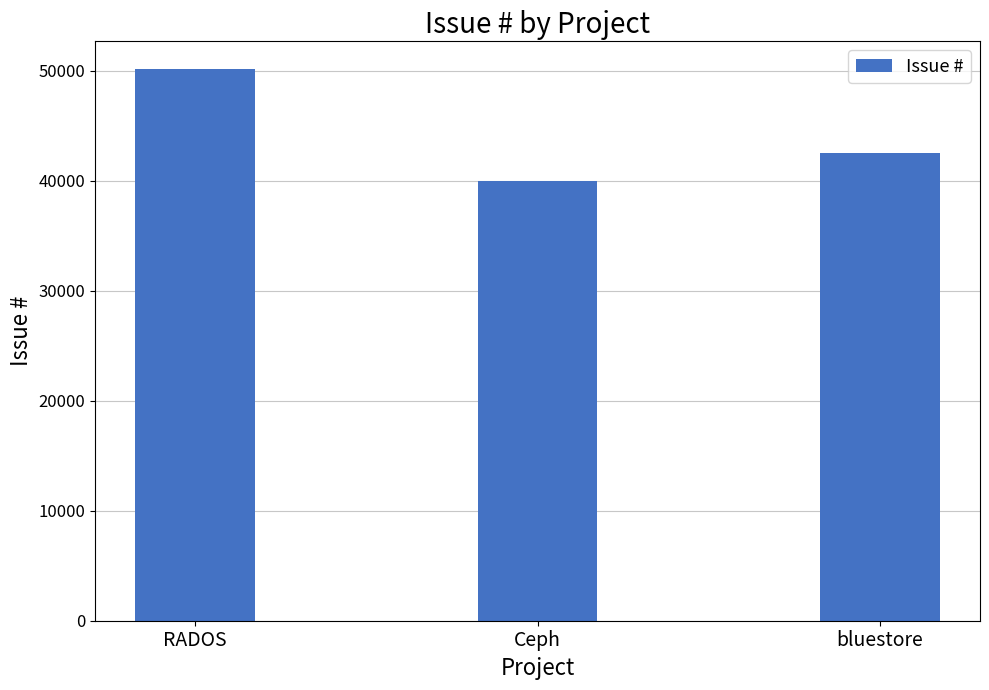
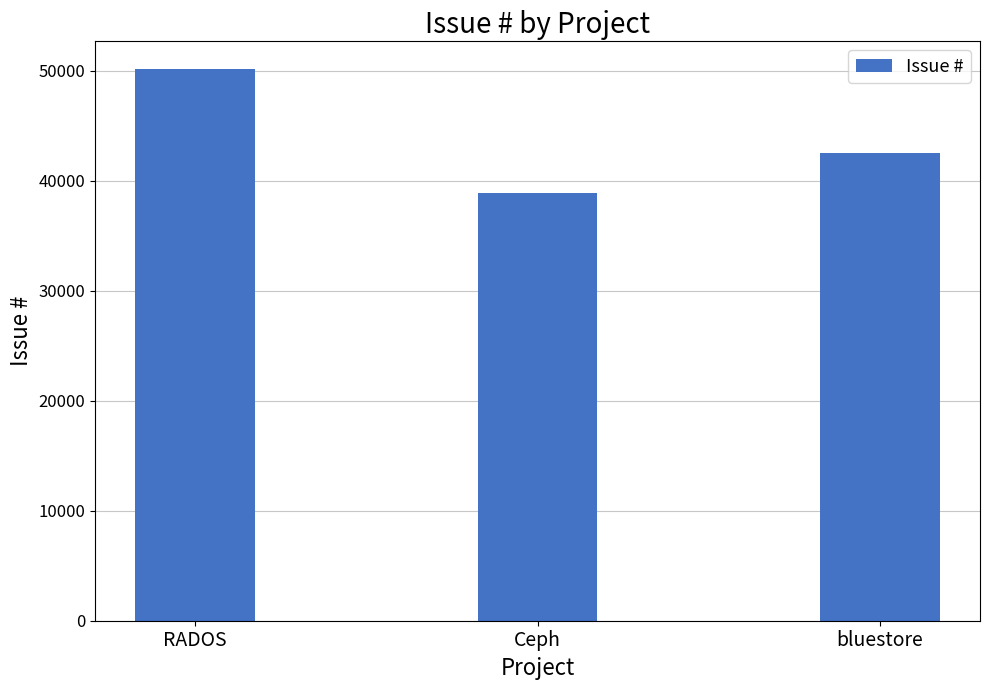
  {
    "RADOS": 50200,
-   "Ceph": 40000,
+   "Ceph": 38900,
    "bluestore": 42500
  }
